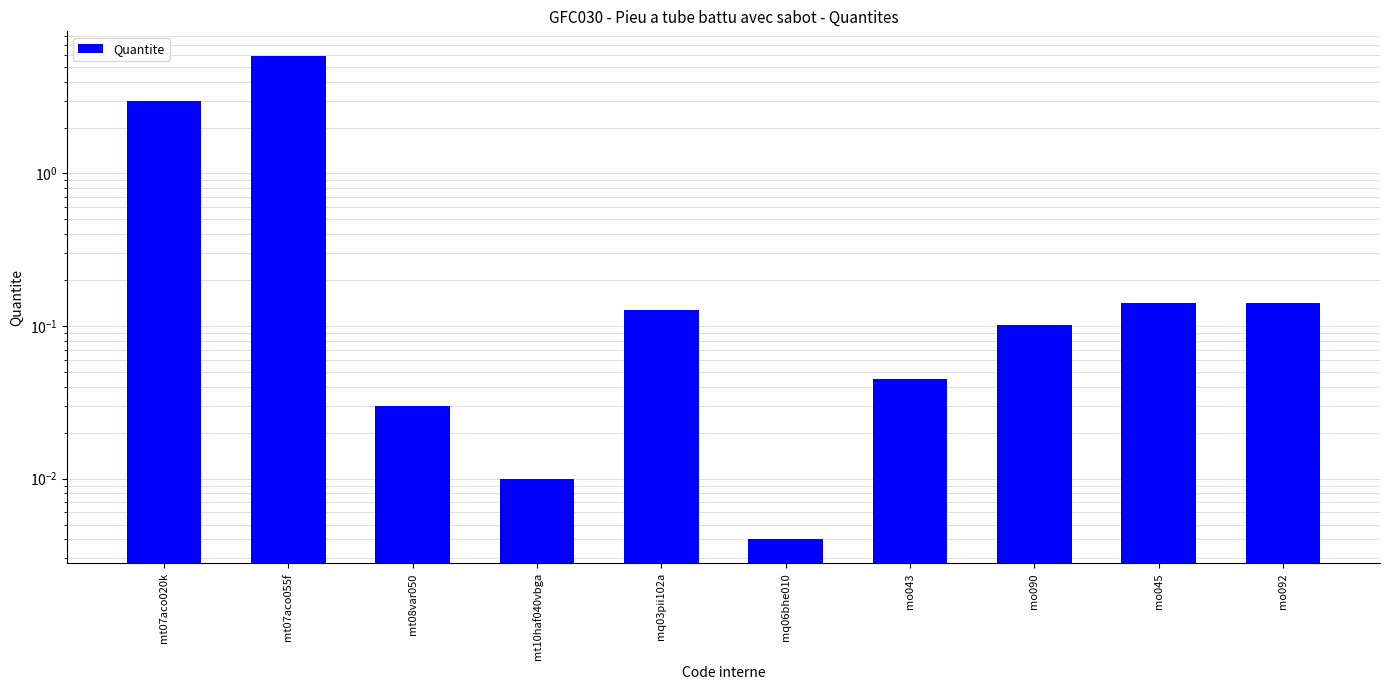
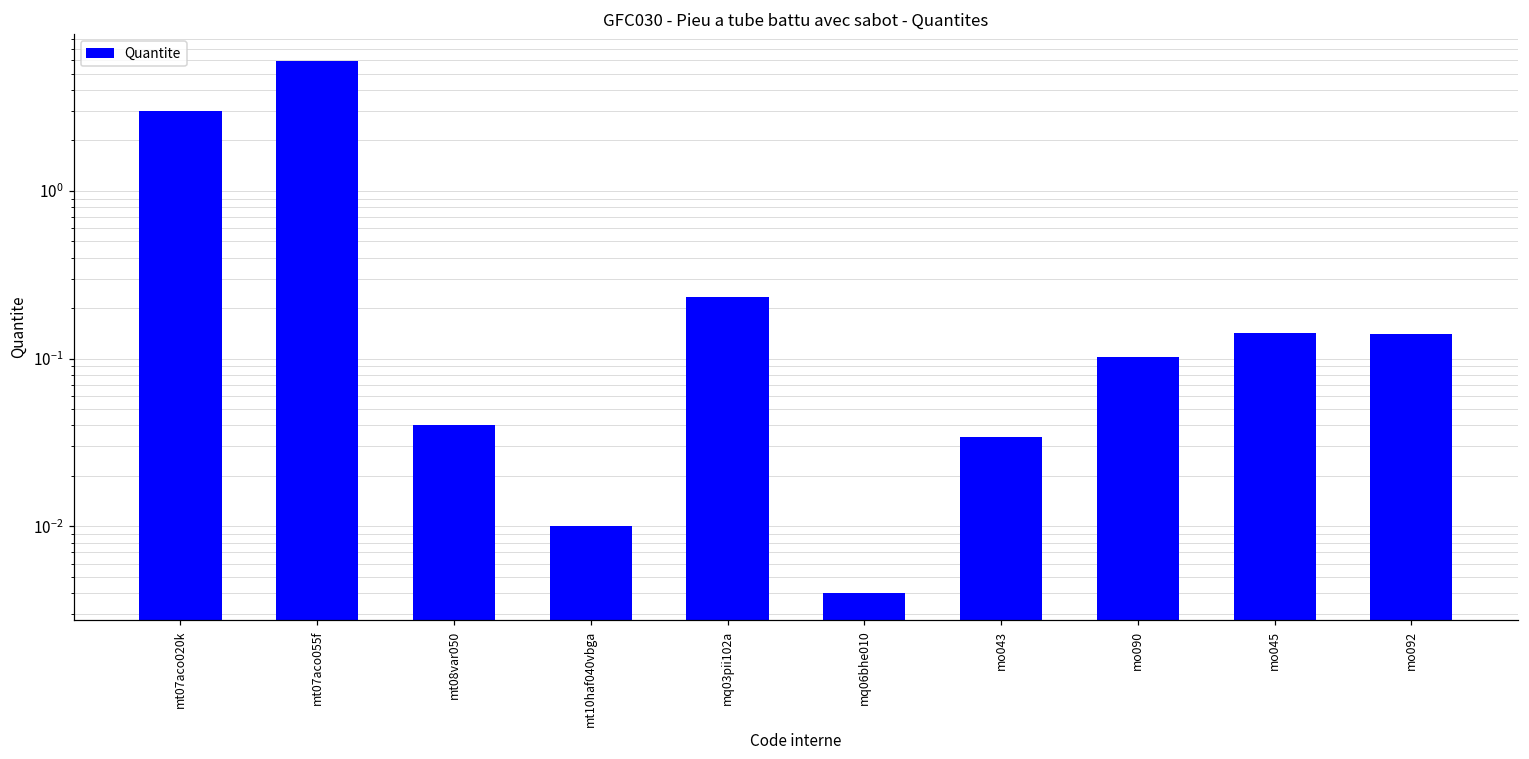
  {
    "mt07aco020k": 3.0,
    "mt07aco055f": 5.9,
-   "mt08var050": 0.03,
+   "mt08var050": 0.04,
    "mt10haf040vbga": 0.010,
-   "mq03pii102a": 0.13,
+   "mq03pii102a": 0.23,
    "mq06bhe010": 0.004,
-   "mo043": 0.045,
+   "mo043": 0.034,
    "mo090": 0.10,
    "mo045": 0.14,
    "mo092": 0.14
  }
